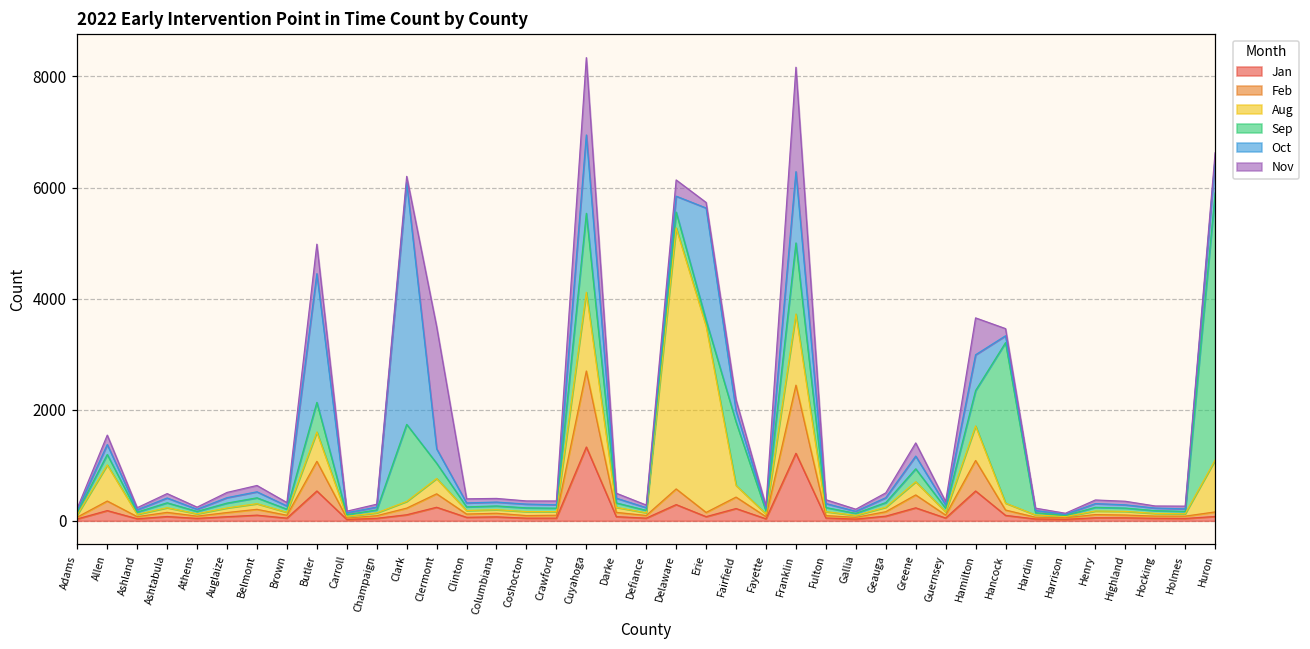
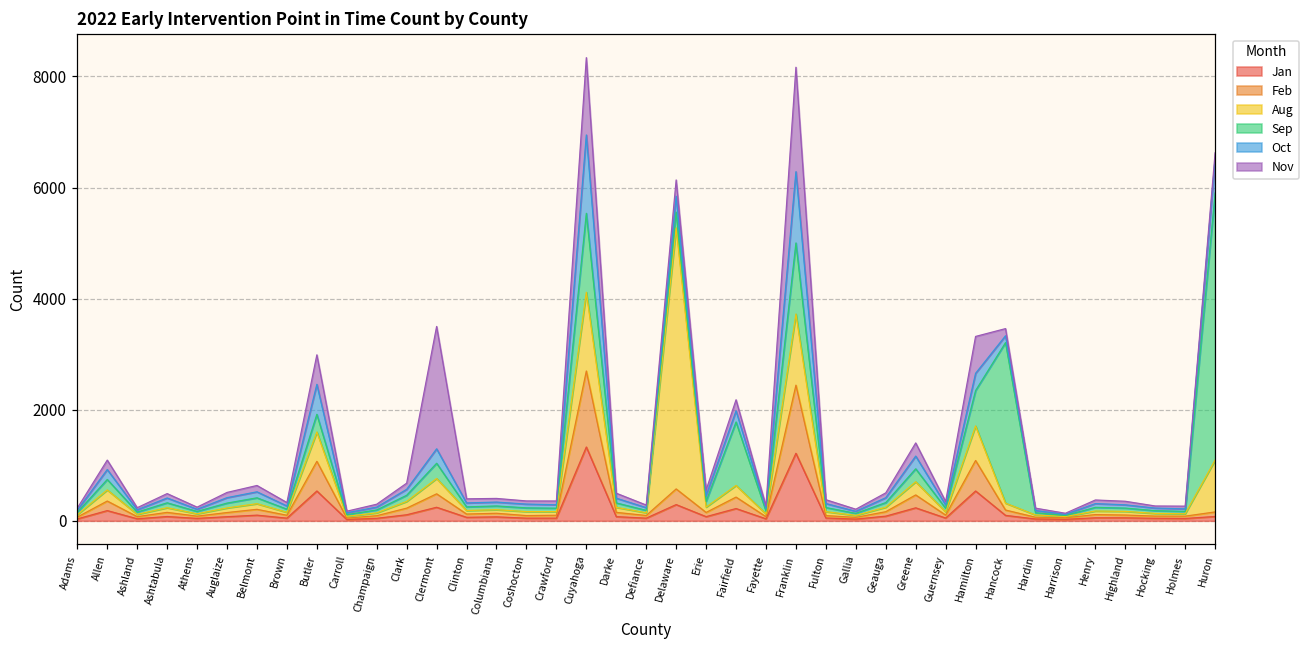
  {
    "Aug": {
-     "Allen": 700,
+     "Allen": 200,
      "Ashtabula": 100,
      "Auglaize": 100,
      "Belmont": 100,
      "Brown": 100,
      "Butler": 500,
      "Champaign": 100,
      "Clark": 100,
      "Clermont": 300,
      "Clinton": 100,
      "Columbiana": 100,
      "Coshocton": 100,
      "Crawford": 100,
      "Cuyahoga": 1400,
      "Darke": 100,
      "Delaware": 4700,
-     "Erie": 3400,
+     "Erie": 100,
      "Fairfield": 200,
      "Franklin": 1300,
      "Fulton": 100,
      "Geauga": 100,
      "Greene": 200,
      "Guernsey": 100,
      "Hamilton": 600,
      "Hancock": 100,
      "Henry": 100,
      "Highland": 100,
      "Huron": 900
    },
    "Sep": {
      "Allen": 200,
      "Ashtabula": 100,
      "Auglaize": 100,
      "Belmont": 100,
      "Brown": 100,
-     "Butler": 500,
+     "Butler": 300,
      "Champaign": 100,
-     "Clark": 1400,
+     "Clark": 100,
      "Clermont": 300,
      "Clinton": 100,
      "Columbiana": 100,
      "Coshocton": 100,
      "Crawford": 100,
      "Cuyahoga": 1400,
      "Darke": 100,
      "Delaware": 300,
      "Erie": 100,
      "Fairfield": 1100,
      "Franklin": 1300,
      "Fulton": 100,
      "Geauga": 100,
      "Greene": 200,
      "Guernsey": 100,
      "Hamilton": 600,
      "Hancock": 2900,
      "Henry": 100,
      "Highland": 100,
      "Huron": 4800
    },
    "Oct": {
      "Allen": 200,
      "Ashtabula": 100,
      "Auglaize": 100,
      "Belmont": 100,
      "Brown": 100,
-     "Butler": 2300,
+     "Butler": 500,
      "Champaign": 100,
-     "Clark": 4400,
+     "Clark": 100,
      "Clermont": 300,
      "Clinton": 100,
      "Columbiana": 100,
      "Coshocton": 100,
      "Crawford": 100,
      "Cuyahoga": 1400,
      "Darke": 100,
      "Delaware": 300,
-     "Erie": 2000,
+     "Erie": 100,
      "Fairfield": 200,
      "Franklin": 1300,
      "Fulton": 100,
      "Geauga": 100,
      "Greene": 200,
      "Guernsey": 100,
-     "Hamilton": 600,
+     "Hamilton": 300,
      "Hancock": 100,
      "Henry": 100,
      "Highland": 100,
      "Huron": 600
    },
    "Nov": {
      "Allen": 200,
      "Ashtabula": 100,
      "Auglaize": 100,
      "Belmont": 100,
      "Brown": 100,
      "Butler": 500,
      "Champaign": 100,
      "Clark": 100,
      "Clermont": 2200,
      "Clinton": 100,
      "Columbiana": 100,
      "Coshocton": 100,
      "Crawford": 100,
      "Cuyahoga": 1400,
      "Darke": 100,
      "Delaware": 300,
      "Erie": 100,
      "Fairfield": 200,
      "Franklin": 1900,
      "Fulton": 100,
      "Geauga": 100,
      "Greene": 200,
      "Guernsey": 100,
      "Hamilton": 700,
      "Hancock": 100,
      "Henry": 100,
      "Highland": 100,
      "Huron": 100
    }
  }
